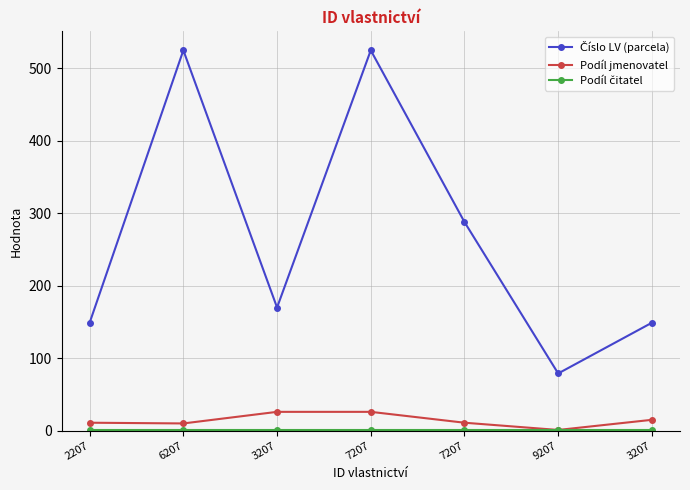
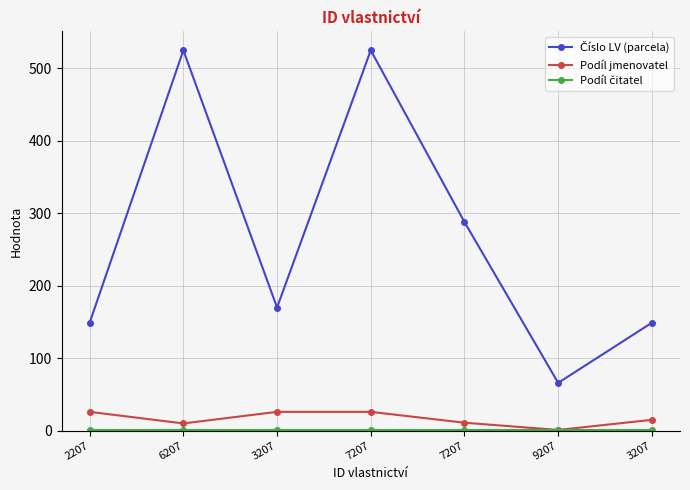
  {
    "Číslo LV (parcela)": {
      "2207": 150,
      "6207": 530,
-     "9207": 80
+     "9207": 70
    },
    "Podíl jmenovatel": {
-     "2207": 10,
+     "2207": 30,
      "6207": 10
    },
    "Podíl čitatel": {
      "2207": 0,
      "6207": 0
    }
  }
